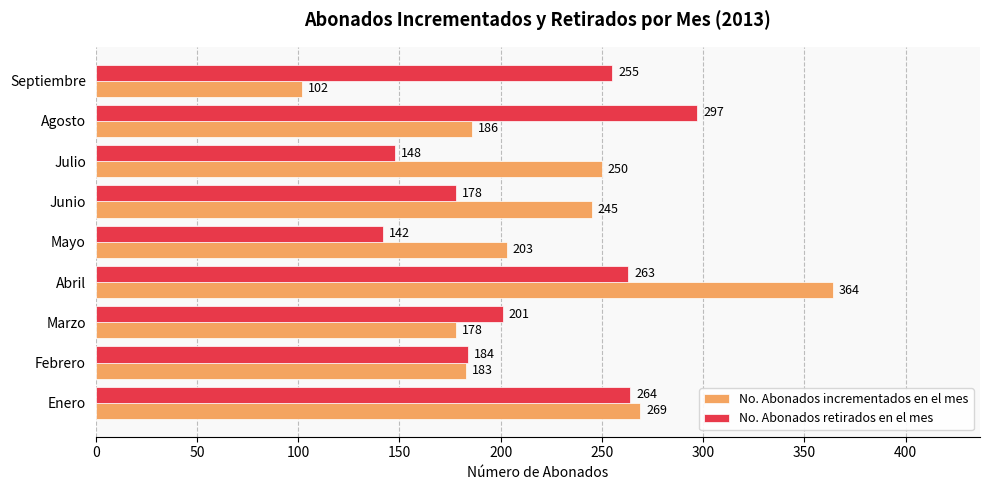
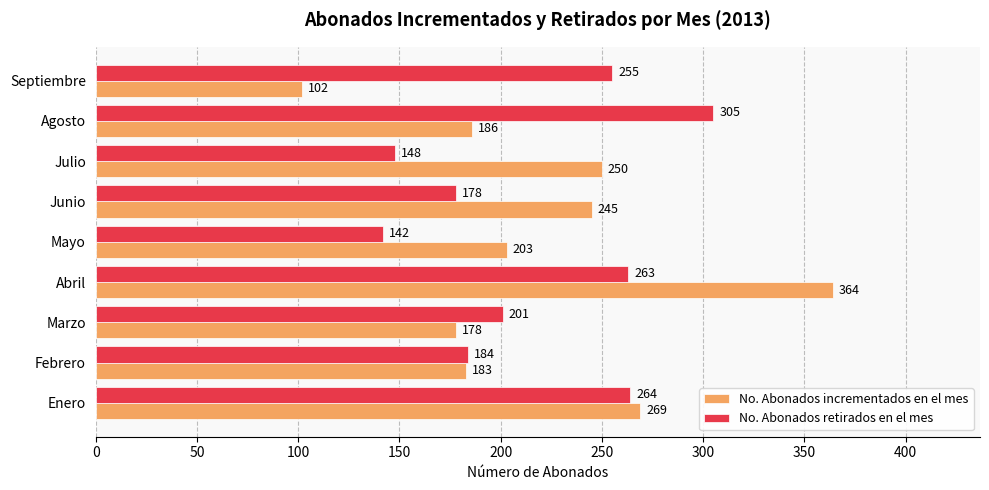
  {
    "No. Abonados incrementados en el mes": {
      "Septiembre": 102,
      "Agosto": 186,
      "Julio": 250,
      "Junio": 245,
      "Mayo": 203,
      "Abril": 364,
      "Marzo": 178,
      "Febrero": 183,
      "Enero": 269
    },
    "No. Abonados retirados en el mes": {
      "Septiembre": 255,
-     "Agosto": 297,
+     "Agosto": 305,
      "Julio": 148,
      "Junio": 178,
      "Mayo": 142,
      "Abril": 263,
      "Marzo": 201,
      "Febrero": 184,
      "Enero": 264
    }
  }
